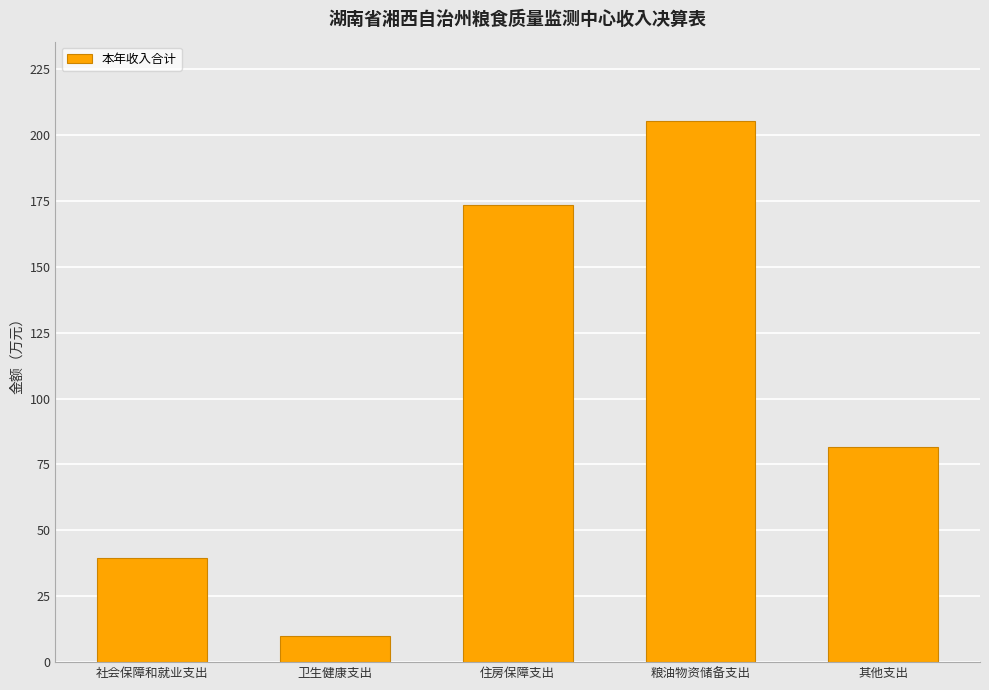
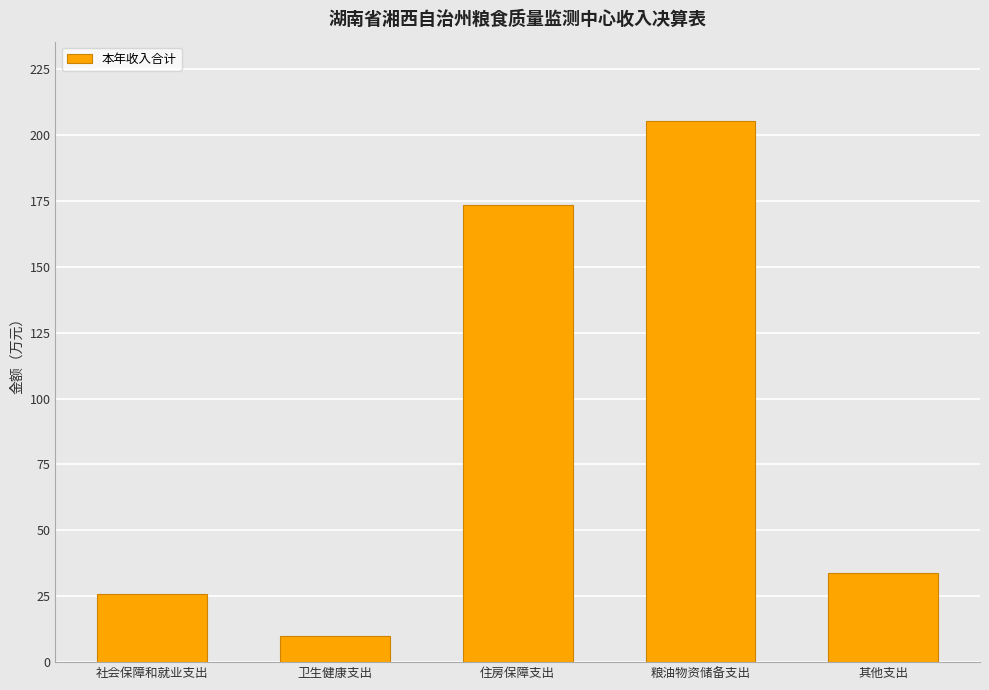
  {
-   "社会保障和就业支出": 40,
+   "社会保障和就业支出": 26,
    "卫生健康支出": 10,
    "住房保障支出": 173,
    "粮油物资储备支出": 205,
-   "其他支出": 82
+   "其他支出": 34
  }
